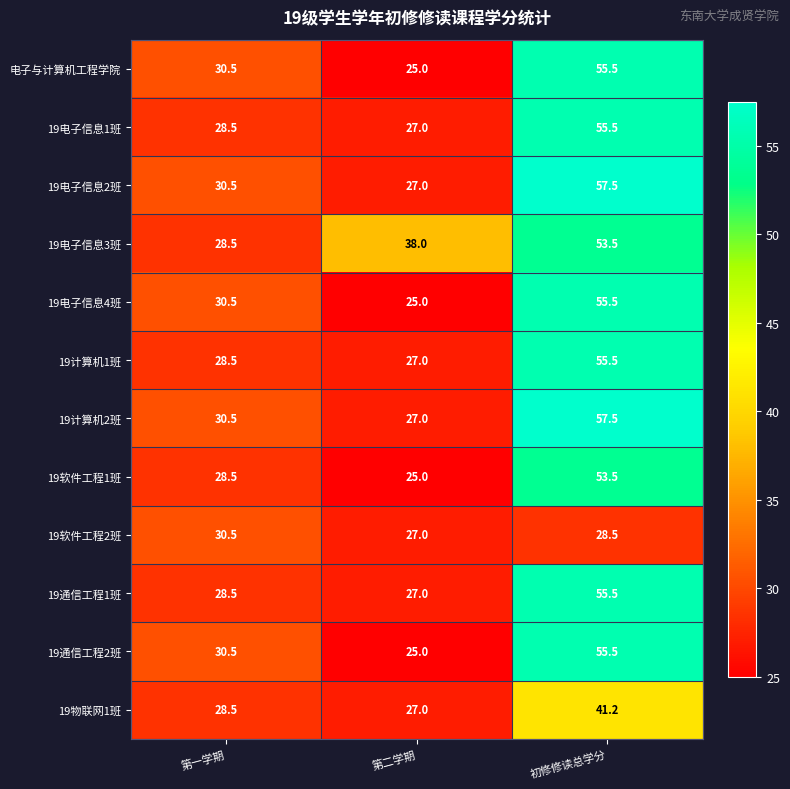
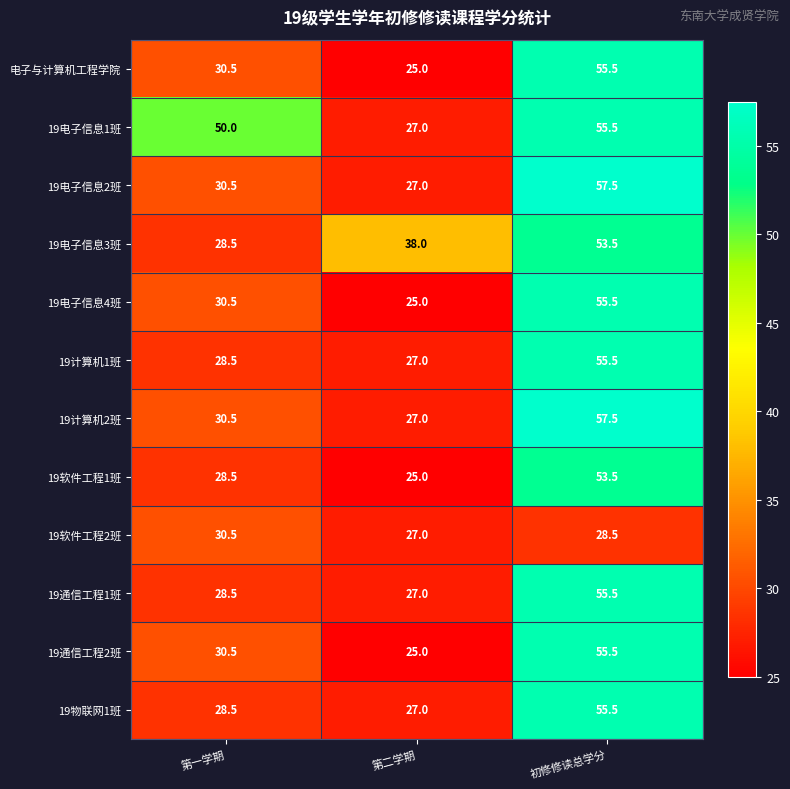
  {
    "电子与计算机工程学院": {
      "第一学期": 30.5,
      "第二学期": 25.0,
      "初修修读总学分": 55.5
    },
    "19电子信息1班": {
-     "第一学期": 28.5,
+     "第一学期": 50.0,
      "第二学期": 27.0,
      "初修修读总学分": 55.5
    },
    "19电子信息2班": {
      "第一学期": 30.5,
      "第二学期": 27.0,
      "初修修读总学分": 57.5
    },
    "19电子信息3班": {
      "第一学期": 28.5,
      "第二学期": 38.0,
      "初修修读总学分": 53.5
    },
    "19电子信息4班": {
      "第一学期": 30.5,
      "第二学期": 25.0,
      "初修修读总学分": 55.5
    },
    "19计算机1班": {
      "第一学期": 28.5,
      "第二学期": 27.0,
      "初修修读总学分": 55.5
    },
    "19计算机2班": {
      "第一学期": 30.5,
      "第二学期": 27.0,
      "初修修读总学分": 57.5
    },
    "19软件工程1班": {
      "第一学期": 28.5,
      "第二学期": 25.0,
      "初修修读总学分": 53.5
    },
    "19软件工程2班": {
      "第一学期": 30.5,
      "第二学期": 27.0,
      "初修修读总学分": 28.5
    },
    "19通信工程1班": {
      "第一学期": 28.5,
      "第二学期": 27.0,
      "初修修读总学分": 55.5
    },
    "19通信工程2班": {
      "第一学期": 30.5,
      "第二学期": 25.0,
      "初修修读总学分": 55.5
    },
    "19物联网1班": {
      "第一学期": 28.5,
      "第二学期": 27.0,
-     "初修修读总学分": 41.2
+     "初修修读总学分": 55.5
    }
  }
